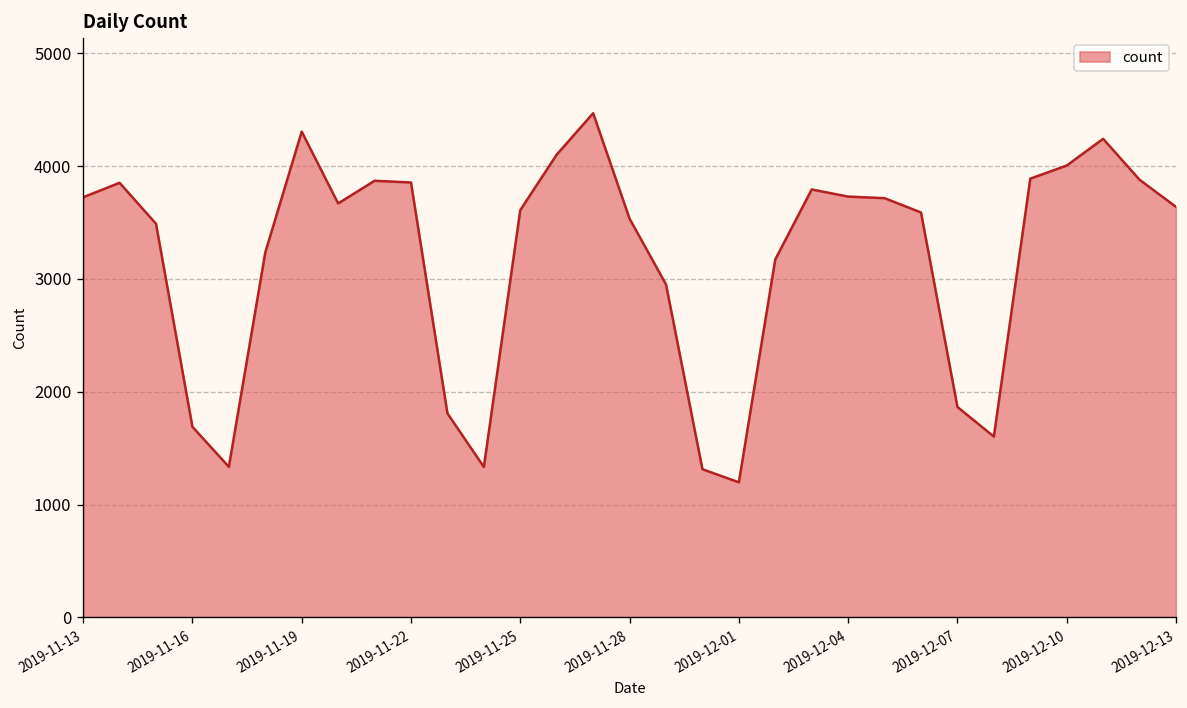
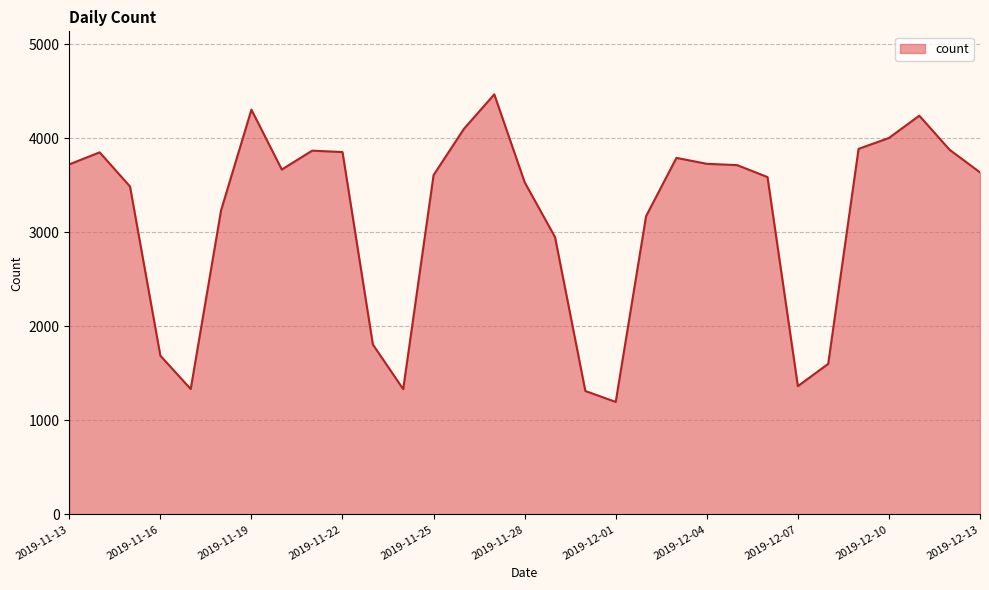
  {
    "2019-11-13": 3700,
    "2019-11-16": 1700,
    "2019-11-19": 4300,
    "2019-11-22": 3900,
    "2019-11-25": 3600,
    "2019-11-28": 3500,
    "2019-12-01": 1200,
    "2019-12-04": 3700,
-   "2019-12-07": 1900,
+   "2019-12-07": 1400,
    "2019-12-10": 4000,
    "2019-12-13": 3600
  }
